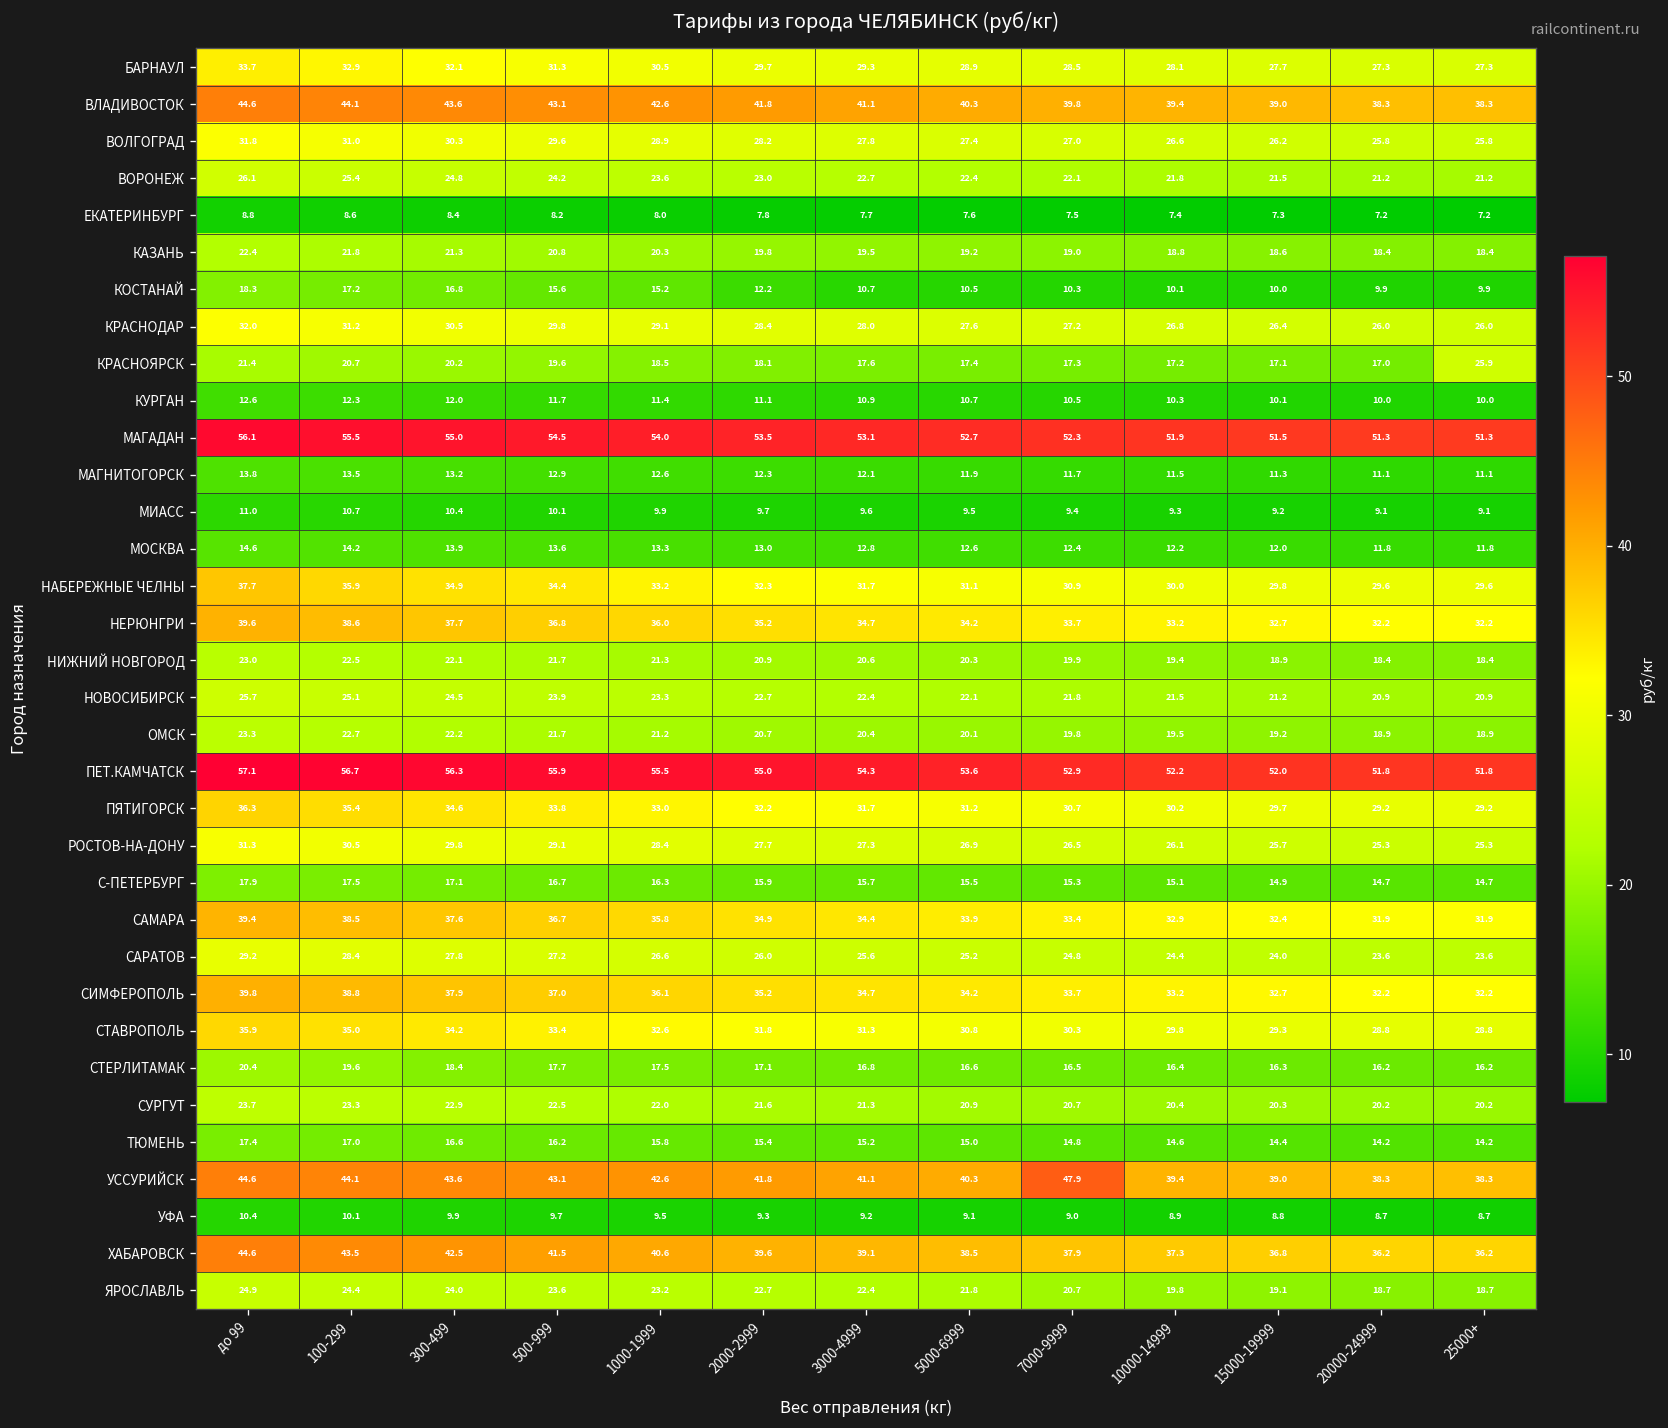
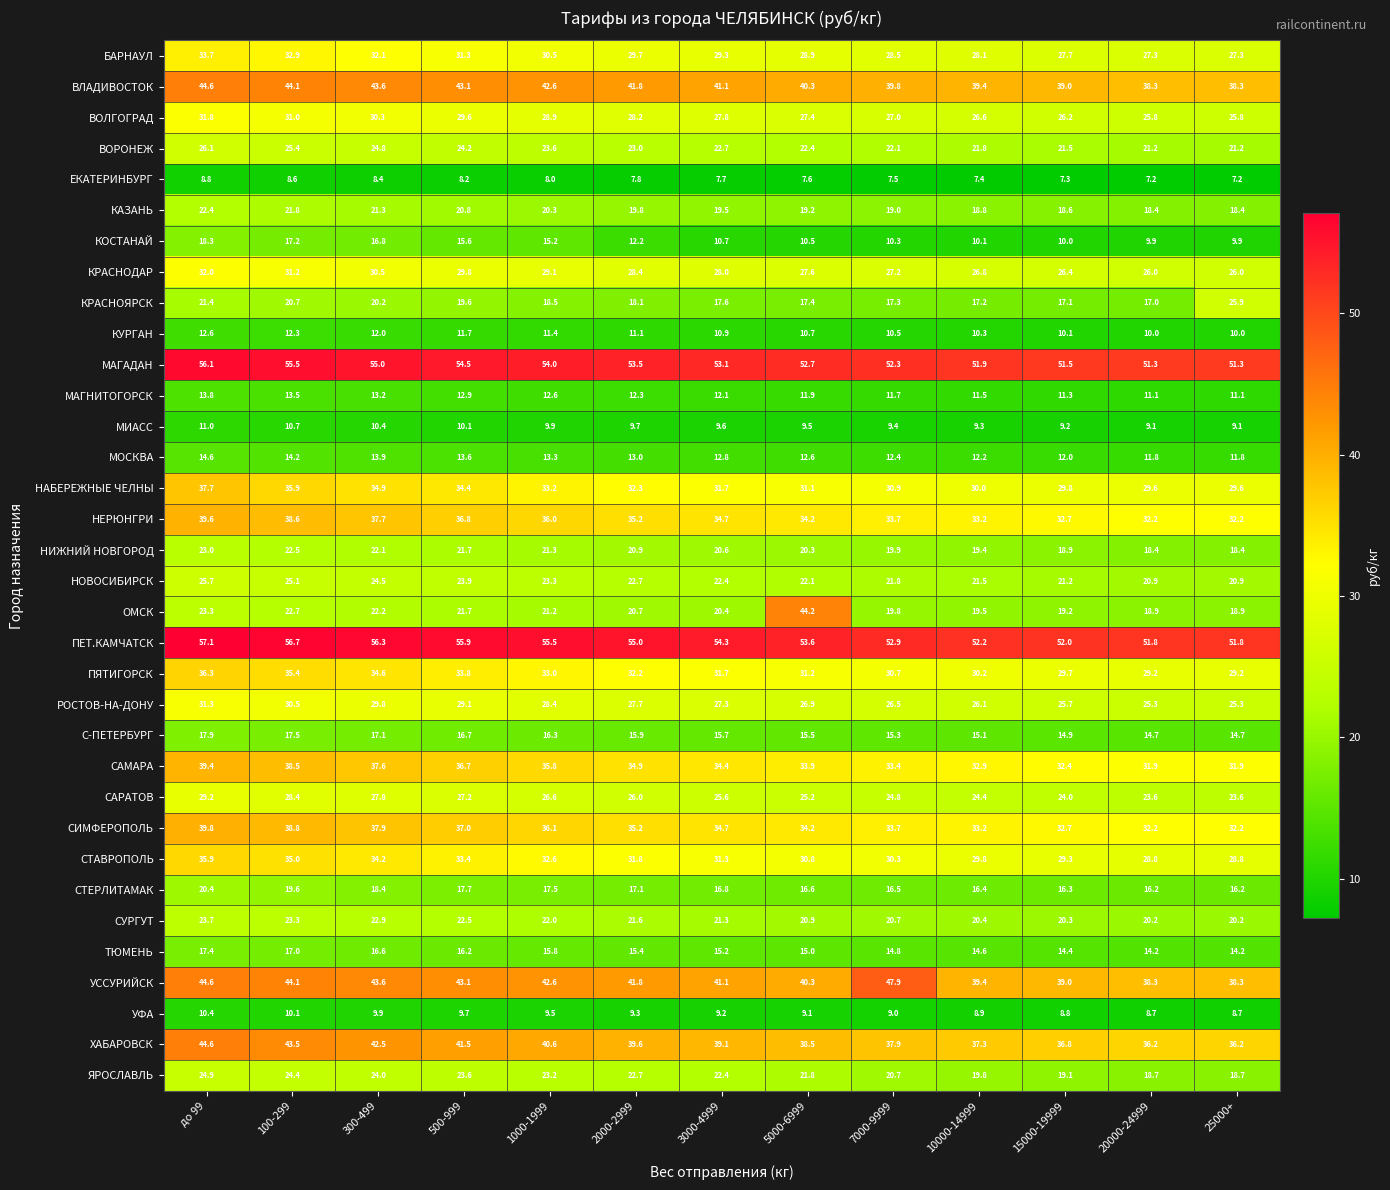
  {
    "ОМСК": {
      "до 99": 23.3,
      "100-299": 22.7,
      "300-499": 22.2,
      "500-999": 21.7,
      "1000-1999": 21.2,
      "2000-2999": 20.7,
      "3000-4999": 20.4,
-     "5000-6999": 20.1,
+     "5000-6999": 44.2,
      "7000-9999": 19.8,
      "10000-14999": 19.5,
      "15000-19999": 19.2,
      "20000-24999": 18.9,
      "25000+": 18.9
    }
  }
